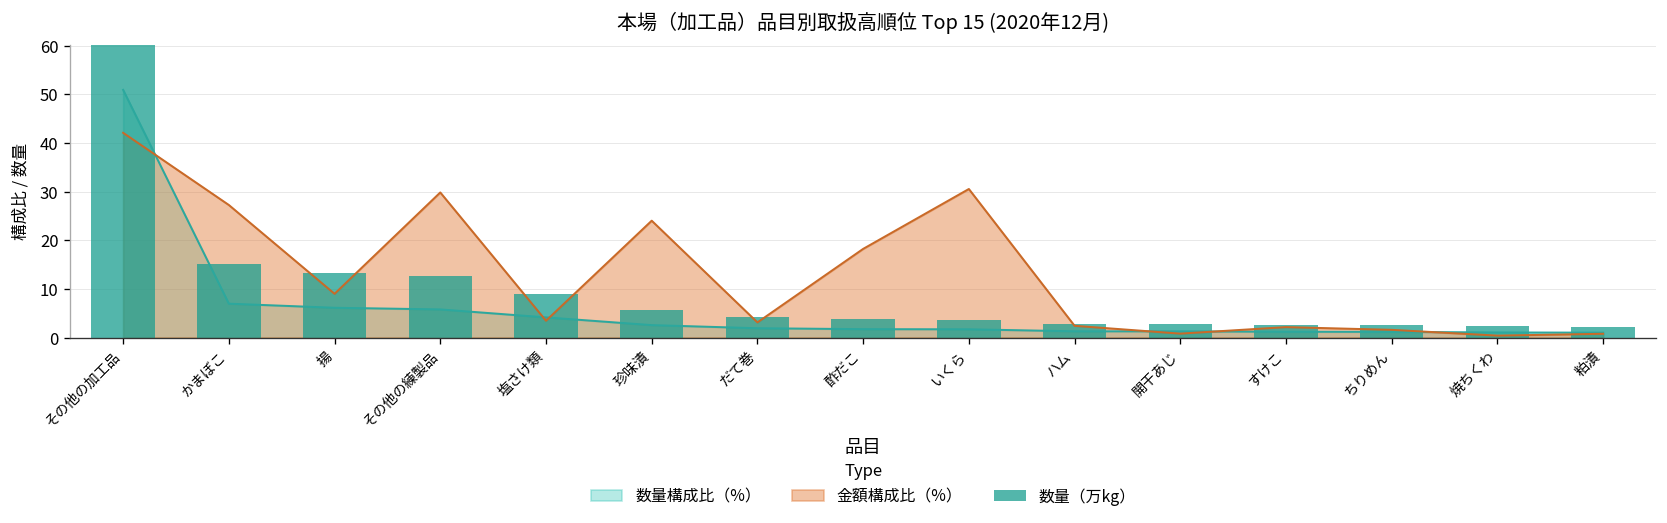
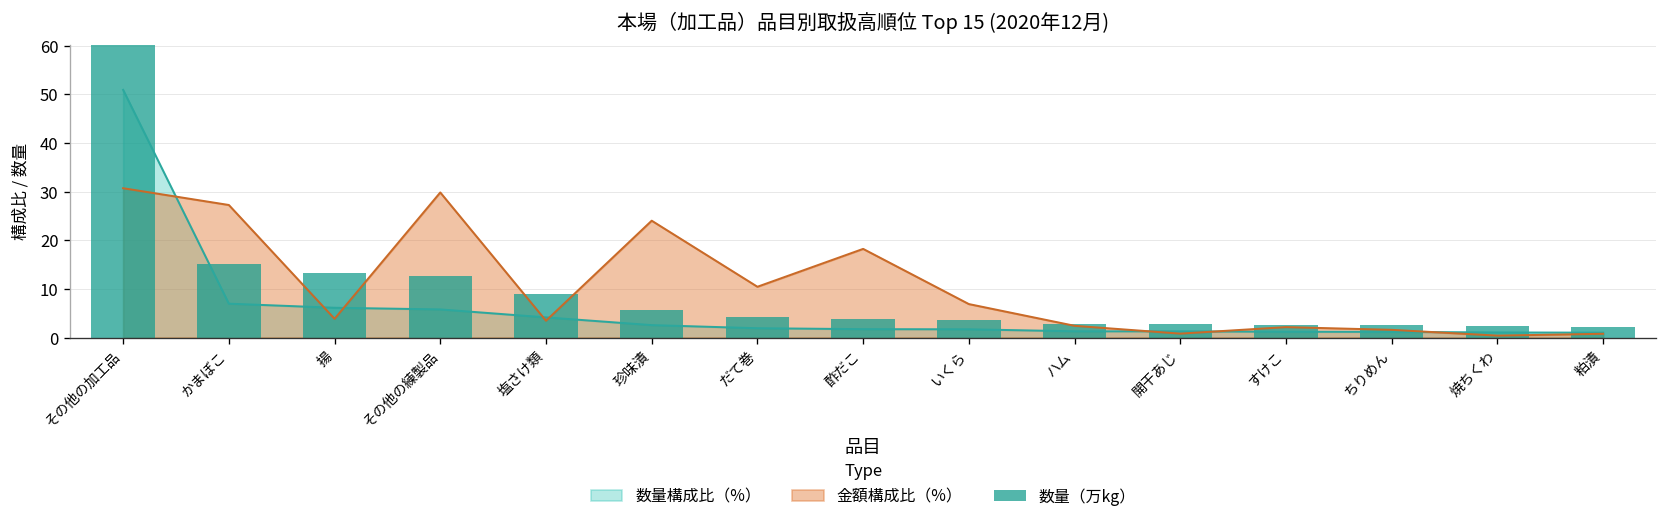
  {
    "金額構成比（%）": {
-     "その他の加工品": 42,
+     "その他の加工品": 31,
      "かまぼこ": 27,
-     "揚": 9,
+     "揚": 4,
      "その他の練製品": 30,
      "塩さけ類": 3,
      "珍味漬": 24,
-     "だて巻": 3,
+     "だて巻": 10,
      "酢だこ": 18,
-     "いくら": 31,
+     "いくら": 7,
      "ハム": 2,
      "すけこ": 2,
      "焼ちくわ": 0
    }
  }
